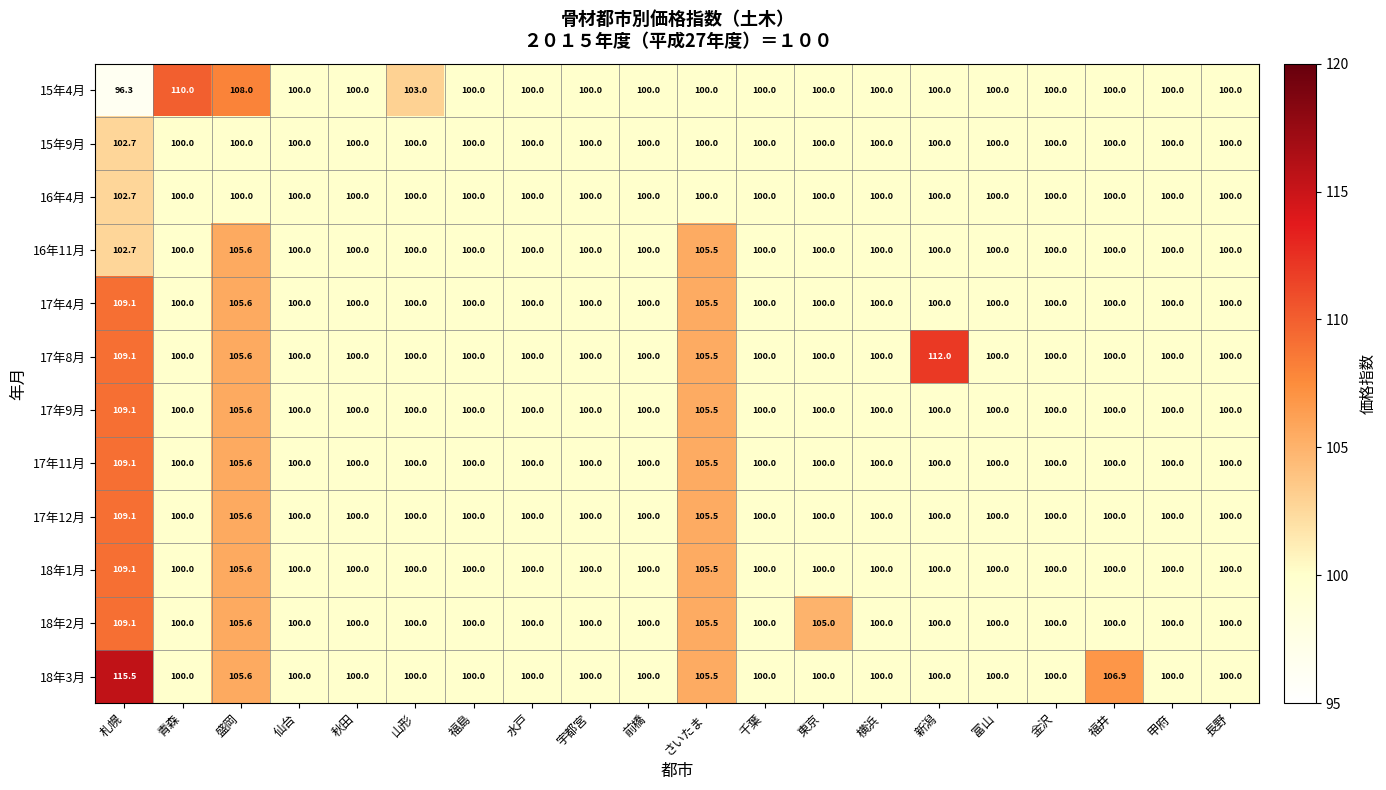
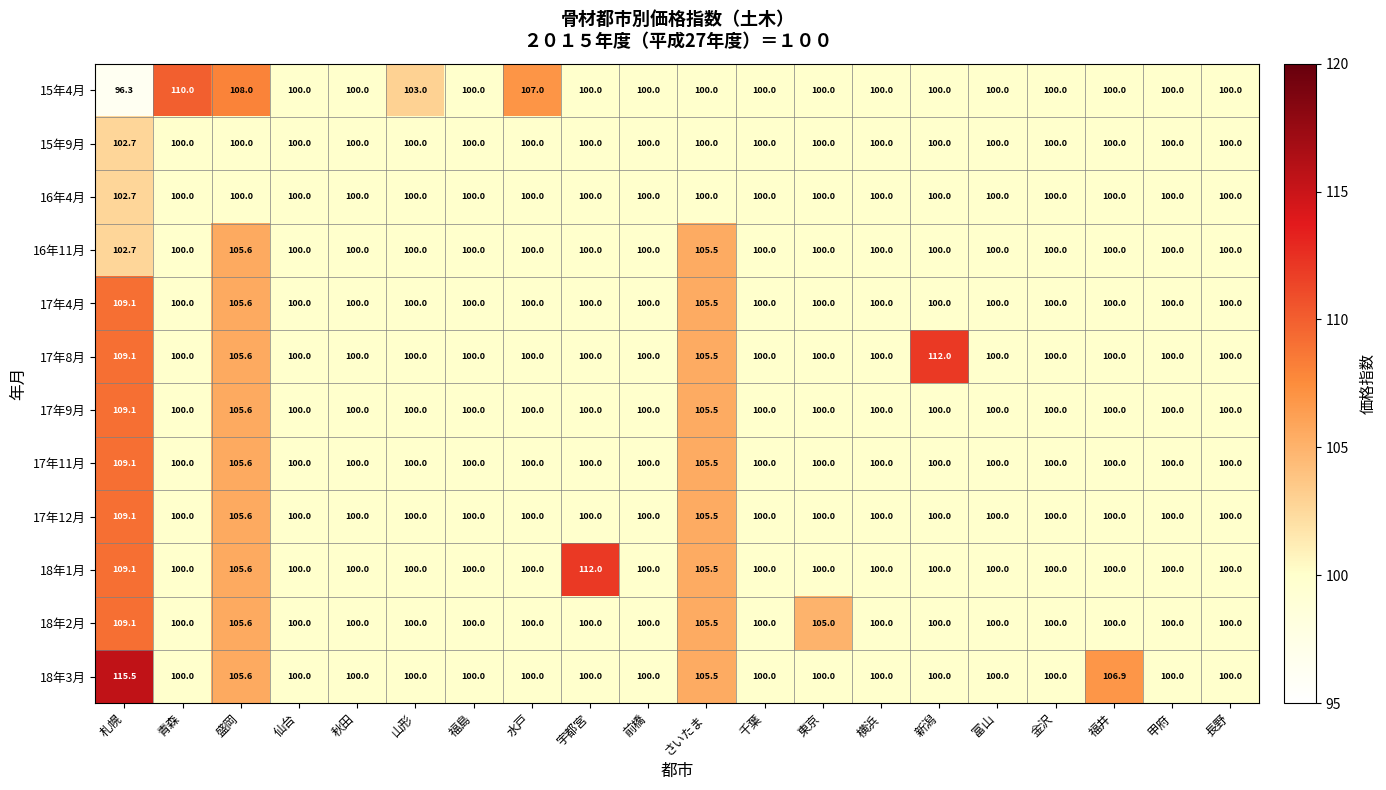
  {
    "15年4月": {
      "札幌": 96.3,
      "青森": 110.0,
      "盛岡": 108.0,
      "仙台": 100.0,
      "秋田": 100.0,
      "山形": 103.0,
      "福島": 100.0,
-     "水戸": 100.0,
+     "水戸": 107.0,
      "宇都宮": 100.0,
      "前橋": 100.0,
      "さいたま": 100.0,
      "千葉": 100.0,
      "東京": 100.0,
      "横浜": 100.0,
      "新潟": 100.0,
      "富山": 100.0,
      "金沢": 100.0,
      "福井": 100.0,
      "甲府": 100.0,
      "長野": 100.0
    },
    "18年1月": {
      "札幌": 109.1,
      "青森": 100.0,
      "盛岡": 105.6,
      "仙台": 100.0,
      "秋田": 100.0,
      "山形": 100.0,
      "福島": 100.0,
      "水戸": 100.0,
-     "宇都宮": 100.0,
+     "宇都宮": 112.0,
      "前橋": 100.0,
      "さいたま": 105.5,
      "千葉": 100.0,
      "東京": 100.0,
      "横浜": 100.0,
      "新潟": 100.0,
      "富山": 100.0,
      "金沢": 100.0,
      "福井": 100.0,
      "甲府": 100.0,
      "長野": 100.0
    }
  }
